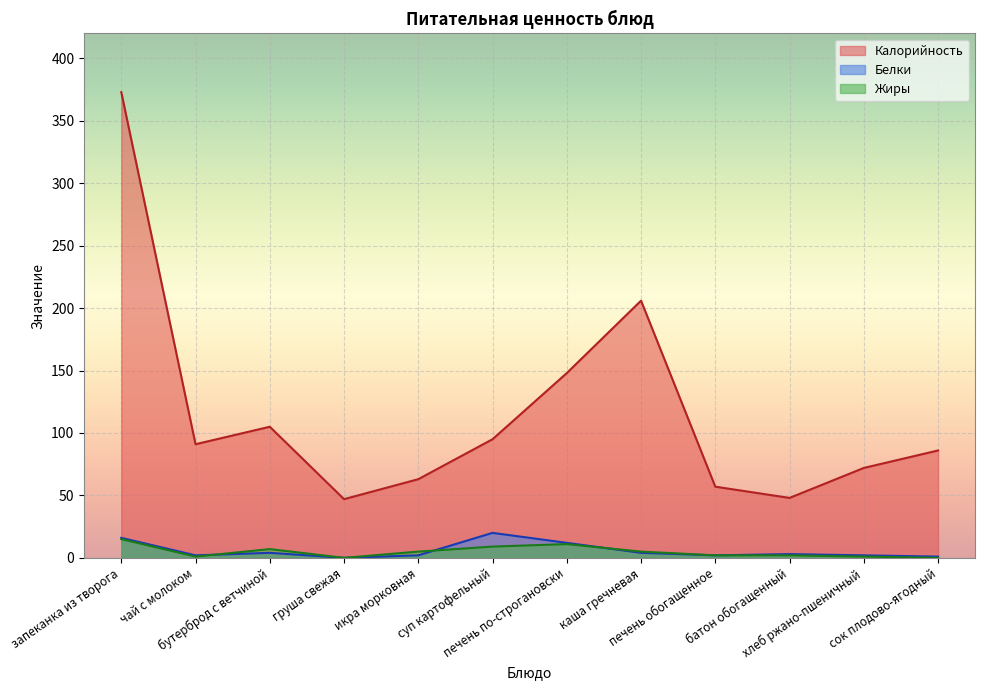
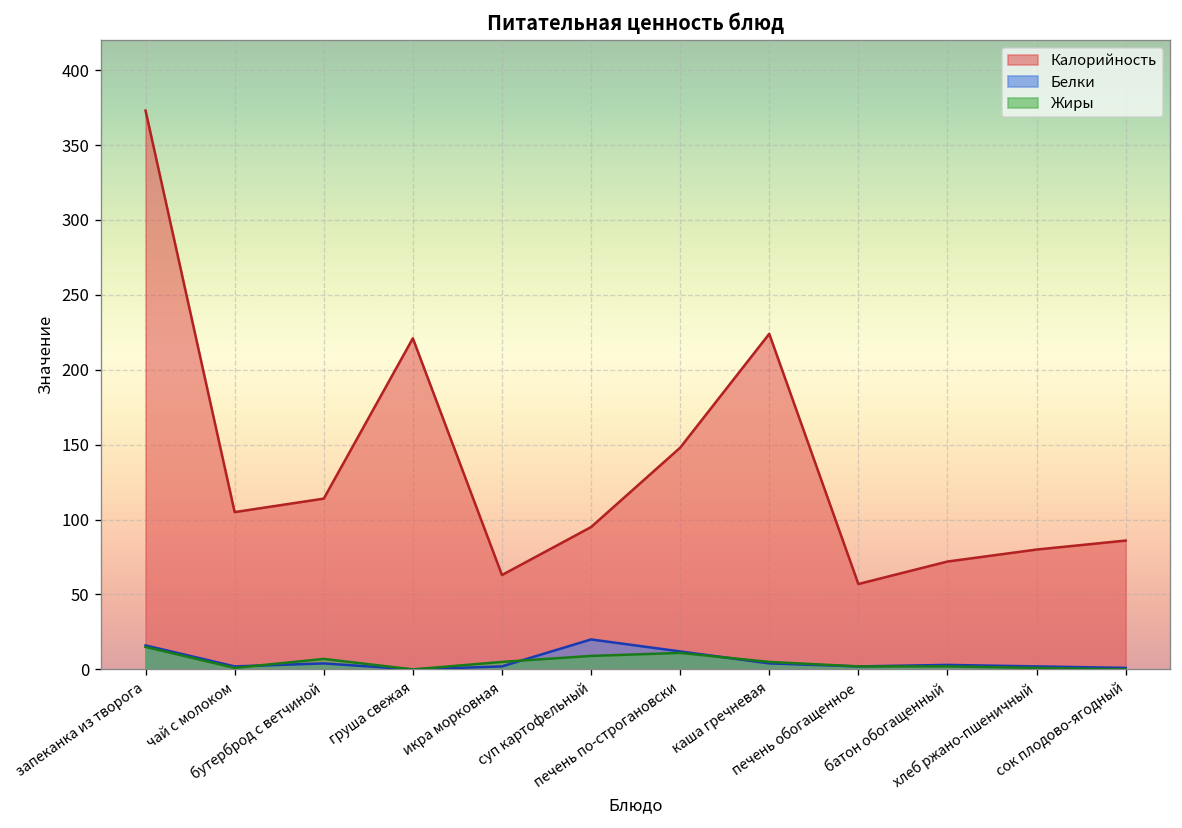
  {
    "Калорийность": {
      "запеканка из творога": 373,
-     "чай с молоком": 91,
-     "бутерброд с ветчиной": 105,
-     "груша свежая": 47,
+     "чай с молоком": 105,
+     "бутерброд с ветчиной": 114,
+     "груша свежая": 221,
      "икра морковная": 63,
      "суп картофельный": 95,
      "печень по-строгановски": 148,
-     "каша гречневая": 206,
+     "каша гречневая": 224,
      "печень обогащенное": 57,
-     "батон обогащенный": 48,
-     "хлеб ржано-пшеничный": 72,
+     "батон обогащенный": 72,
+     "хлеб ржано-пшеничный": 80,
      "сок плодово-ягодный": 86
    },
    "Белки": {
      "бутерброд с ветчиной": 4,
      "икра морковная": 2,
      "суп картофельный": 20
    },
    "Жиры": {
      "бутерброд с ветчиной": 7,
      "икра морковная": 5,
      "суп картофельный": 9
    }
  }
